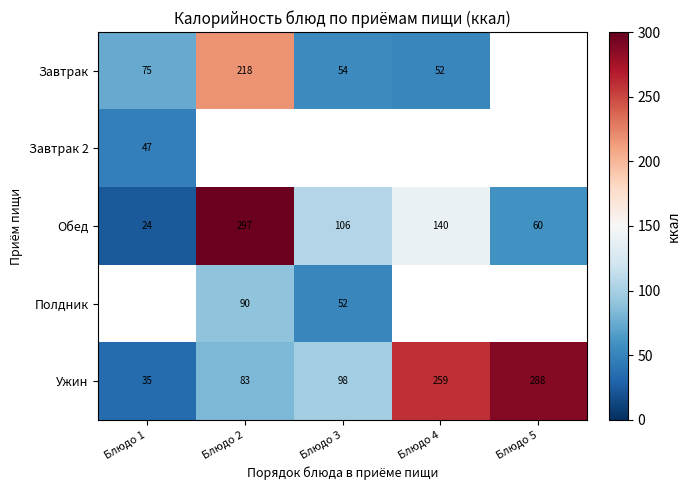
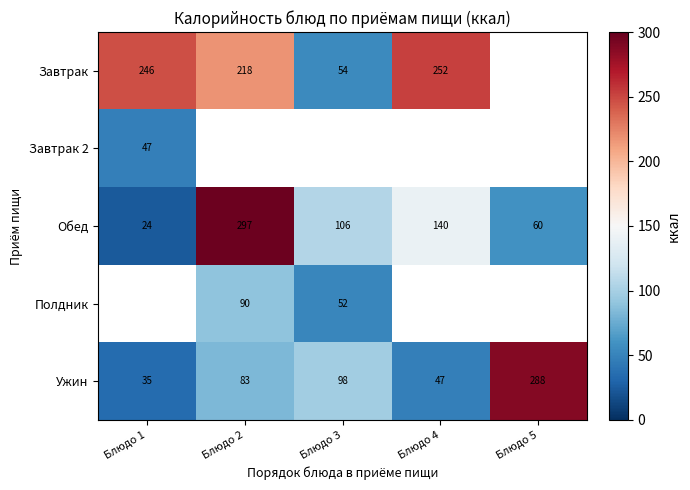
  {
    "Завтрак": {
-     "Блюдо 1": 75,
+     "Блюдо 1": 246,
      "Блюдо 2": 218,
      "Блюдо 3": 54,
-     "Блюдо 4": 52
+     "Блюдо 4": 252
    },
    "Завтрак 2": {
      "Блюдо 1": 47
    },
    "Обед": {
      "Блюдо 1": 24,
      "Блюдо 2": 297,
      "Блюдо 3": 106,
      "Блюдо 4": 140,
      "Блюдо 5": 60
    },
    "Полдник": {
      "Блюдо 2": 90,
      "Блюдо 3": 52
    },
    "Ужин": {
      "Блюдо 1": 35,
      "Блюдо 2": 83,
      "Блюдо 3": 98,
-     "Блюдо 4": 259,
+     "Блюдо 4": 47,
      "Блюдо 5": 288
    }
  }
